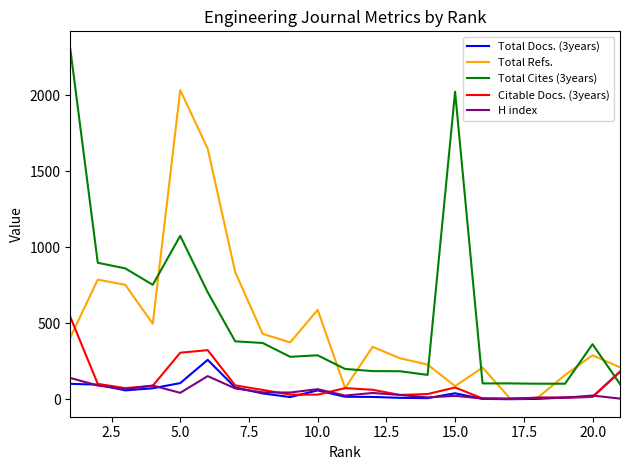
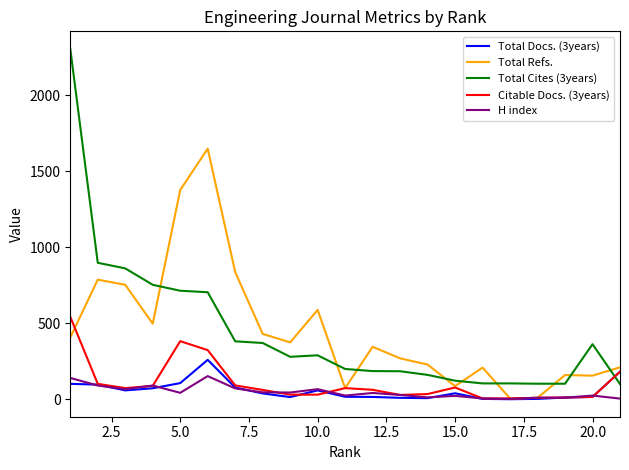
  {
    "Total Docs. (3years)": {
      "5.0": 110,
      "15.0": 40
    },
    "Total Refs.": {
-     "5.0": 2030,
+     "5.0": 1380,
      "10.0": 590,
-     "20.0": 290
+     "20.0": 160
    },
    "Total Cites (3years)": {
-     "5.0": 1080,
+     "5.0": 710,
      "10.0": 290,
-     "15.0": 2020,
+     "15.0": 120,
      "20.0": 360
    },
    "Citable Docs. (3years)": {
-     "5.0": 310,
+     "5.0": 380,
      "10.0": 30
    },
    "H index": {
      "5.0": 40,
      "15.0": 20
    }
  }
